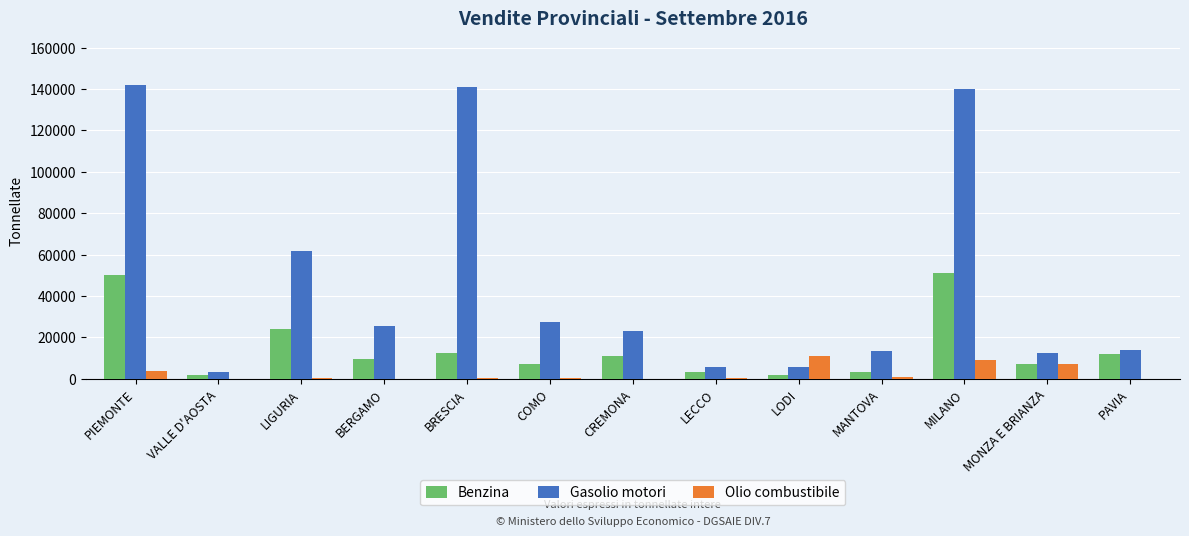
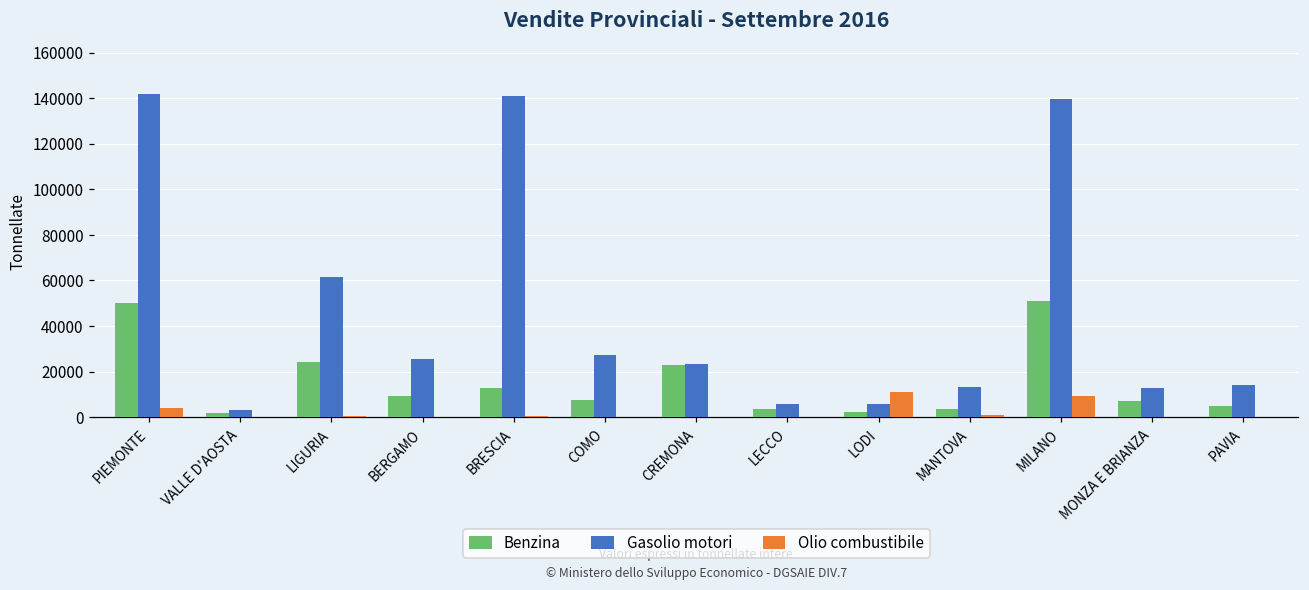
  {
    "Benzina": {
      "PIEMONTE": 50000,
      "VALLE D'AOSTA": 2000,
      "LIGURIA": 24000,
      "BERGAMO": 9000,
      "BRESCIA": 13000,
      "COMO": 7000,
-     "CREMONA": 11000,
+     "CREMONA": 23000,
      "LECCO": 4000,
      "LODI": 2000,
      "MANTOVA": 3000,
      "MILANO": 51000,
      "MONZA E BRIANZA": 7000,
-     "PAVIA": 12000
+     "PAVIA": 5000
    },
    "Gasolio motori": {
      "PIEMONTE": 142000,
      "VALLE D'AOSTA": 3000,
      "LIGURIA": 62000,
      "BERGAMO": 26000,
      "BRESCIA": 141000,
      "COMO": 27000,
      "CREMONA": 23000,
      "LECCO": 6000,
      "LODI": 6000,
      "MANTOVA": 13000,
      "MILANO": 140000,
      "MONZA E BRIANZA": 13000,
      "PAVIA": 14000
    },
    "Olio combustibile": {
      "PIEMONTE": 4000,
      "LODI": 11000,
      "MILANO": 9000,
-     "MONZA E BRIANZA": 7000
+     "MONZA E BRIANZA": 0
    }
  }
